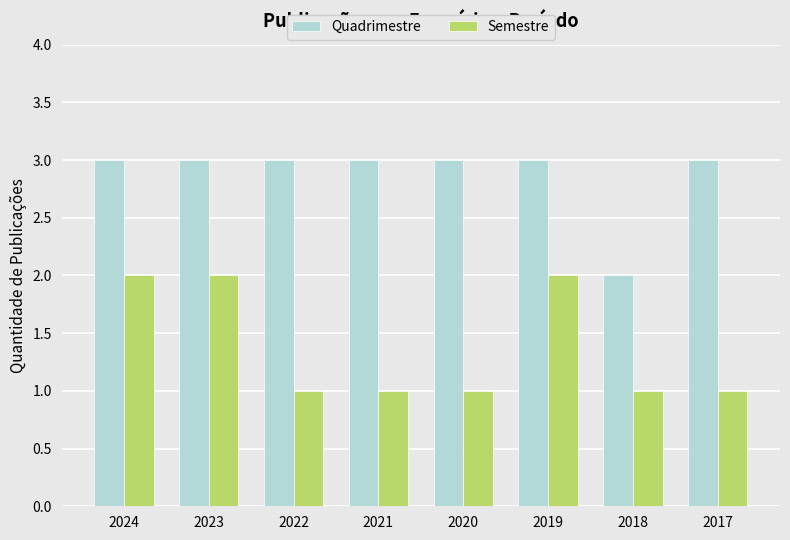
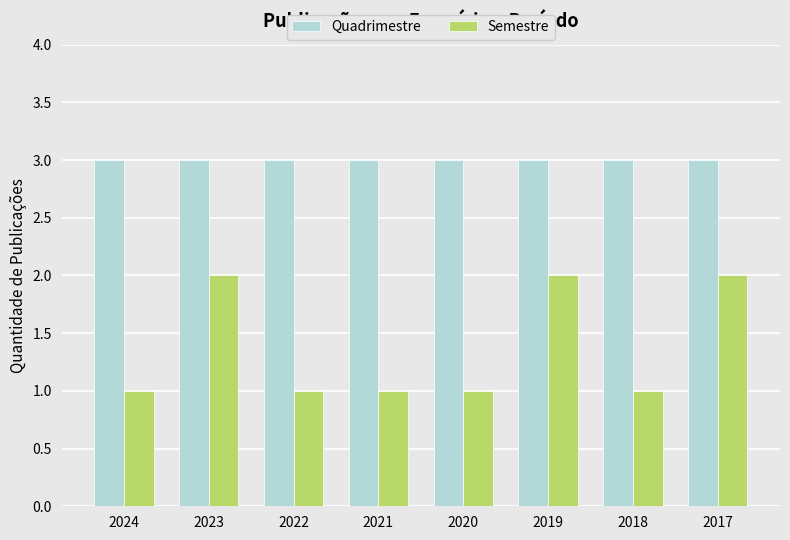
  {
    "Quadrimestre": {
      "2024": 3,
      "2023": 3,
      "2022": 3,
      "2021": 3,
      "2020": 3,
      "2019": 3,
-     "2018": 2,
+     "2018": 3,
      "2017": 3
    },
    "Semestre": {
-     "2024": 2,
+     "2024": 1,
      "2023": 2,
      "2022": 1,
      "2021": 1,
      "2020": 1,
      "2019": 2,
      "2018": 1,
-     "2017": 1
+     "2017": 2
    }
  }
